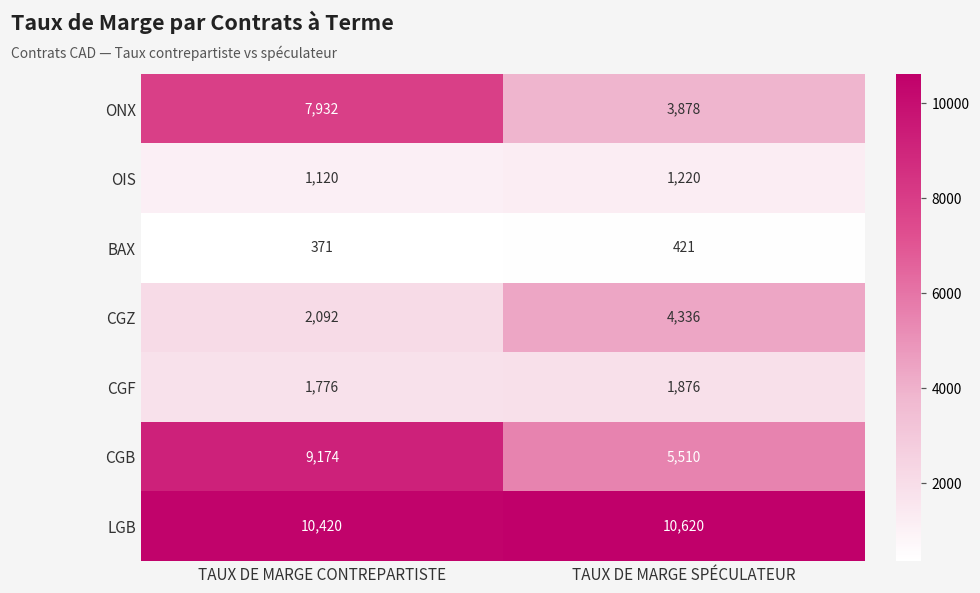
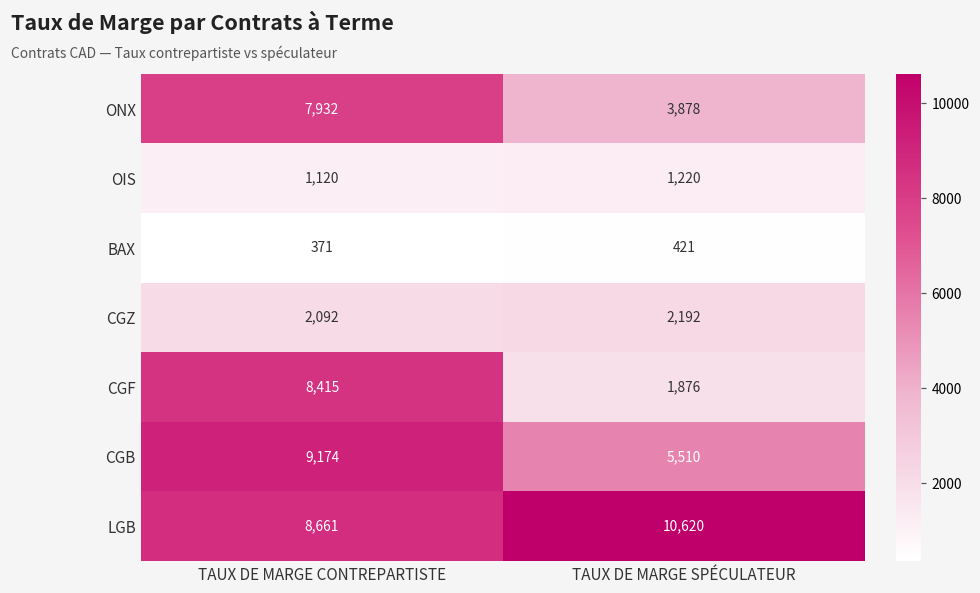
  {
    "ONX": {
      "TAUX DE MARGE CONTREPARTISTE": "7,932",
      "TAUX DE MARGE SPÉCULATEUR": "3,878"
    },
    "OIS": {
      "TAUX DE MARGE CONTREPARTISTE": "1,120",
      "TAUX DE MARGE SPÉCULATEUR": "1,220"
    },
    "BAX": {
      "TAUX DE MARGE CONTREPARTISTE": "371",
      "TAUX DE MARGE SPÉCULATEUR": "421"
    },
    "CGZ": {
      "TAUX DE MARGE CONTREPARTISTE": "2,092",
-     "TAUX DE MARGE SPÉCULATEUR": "4,336"
+     "TAUX DE MARGE SPÉCULATEUR": "2,192"
    },
    "CGF": {
-     "TAUX DE MARGE CONTREPARTISTE": "1,776",
+     "TAUX DE MARGE CONTREPARTISTE": "8,415",
      "TAUX DE MARGE SPÉCULATEUR": "1,876"
    },
    "CGB": {
      "TAUX DE MARGE CONTREPARTISTE": "9,174",
      "TAUX DE MARGE SPÉCULATEUR": "5,510"
    },
    "LGB": {
-     "TAUX DE MARGE CONTREPARTISTE": "10,420",
+     "TAUX DE MARGE CONTREPARTISTE": "8,661",
      "TAUX DE MARGE SPÉCULATEUR": "10,620"
    }
  }
